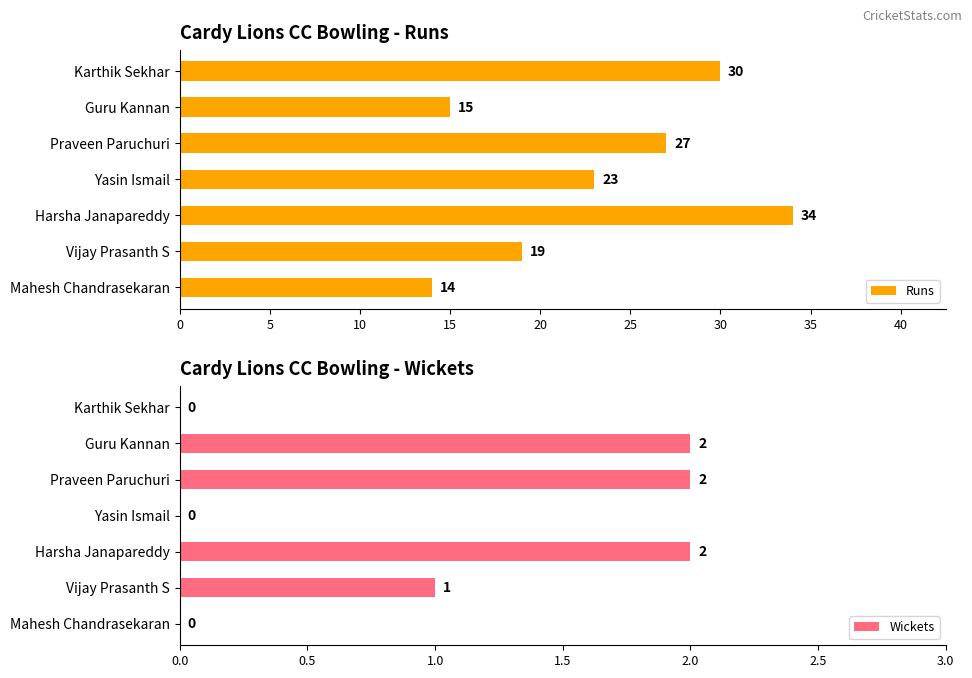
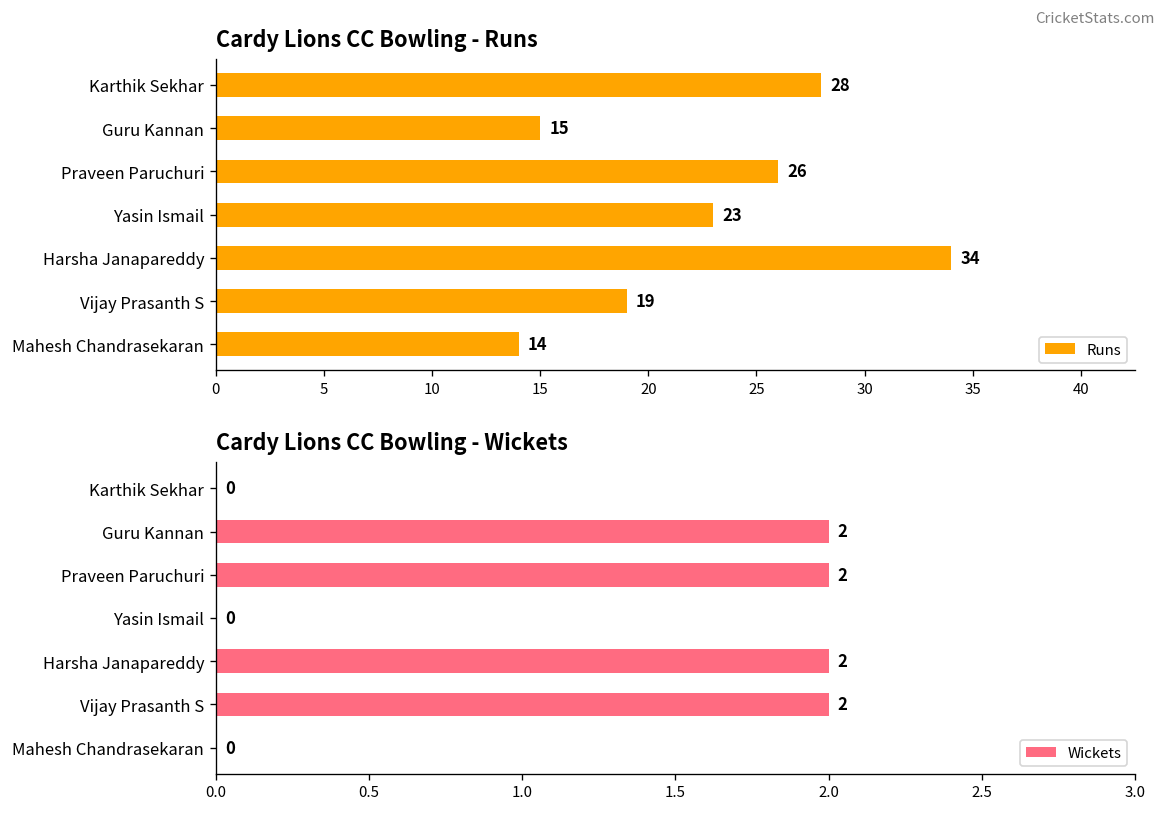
  {
    "Cardy Lions CC Bowling - Runs": {
-     "Karthik Sekhar": 30,
+     "Karthik Sekhar": 28,
      "Guru Kannan": 15,
-     "Praveen Paruchuri": 27,
+     "Praveen Paruchuri": 26,
      "Yasin Ismail": 23,
      "Harsha Janapareddy": 34,
      "Vijay Prasanth S": 19,
      "Mahesh Chandrasekaran": 14
    },
    "Cardy Lions CC Bowling - Wickets": {
      "Karthik Sekhar": 0,
      "Guru Kannan": 2,
      "Praveen Paruchuri": 2,
      "Yasin Ismail": 0,
      "Harsha Janapareddy": 2,
-     "Vijay Prasanth S": 1,
+     "Vijay Prasanth S": 2,
      "Mahesh Chandrasekaran": 0
    }
  }
